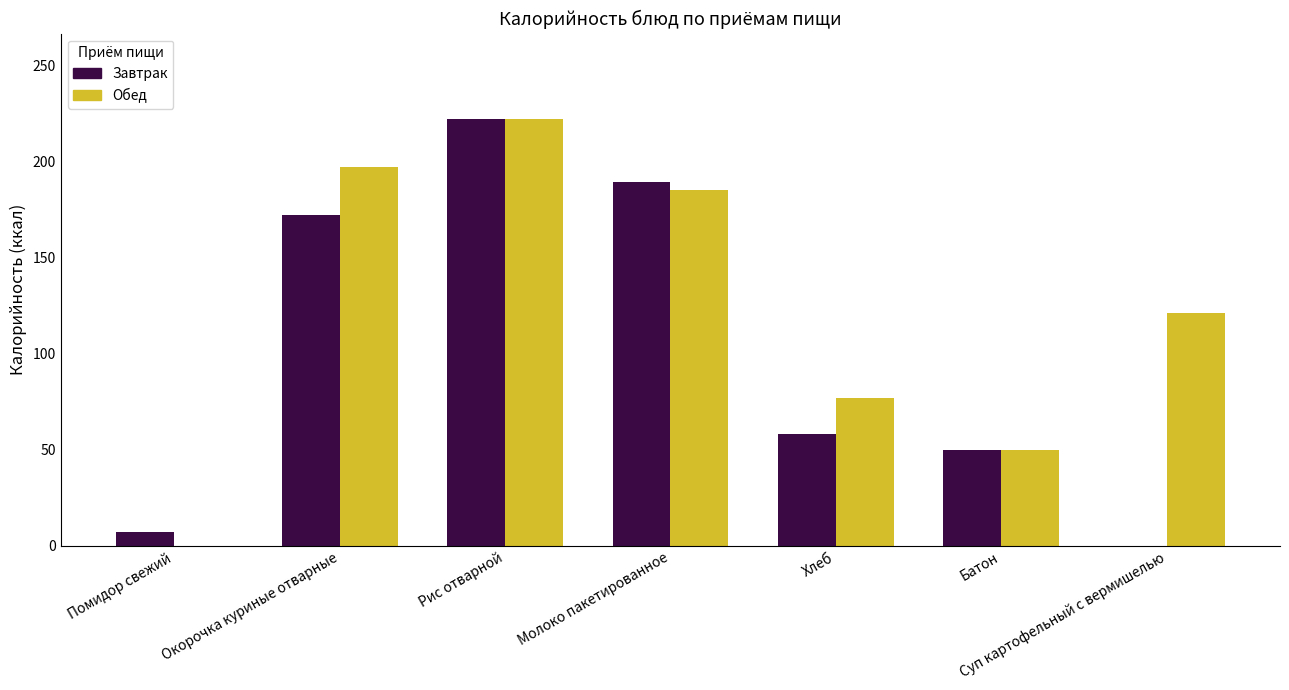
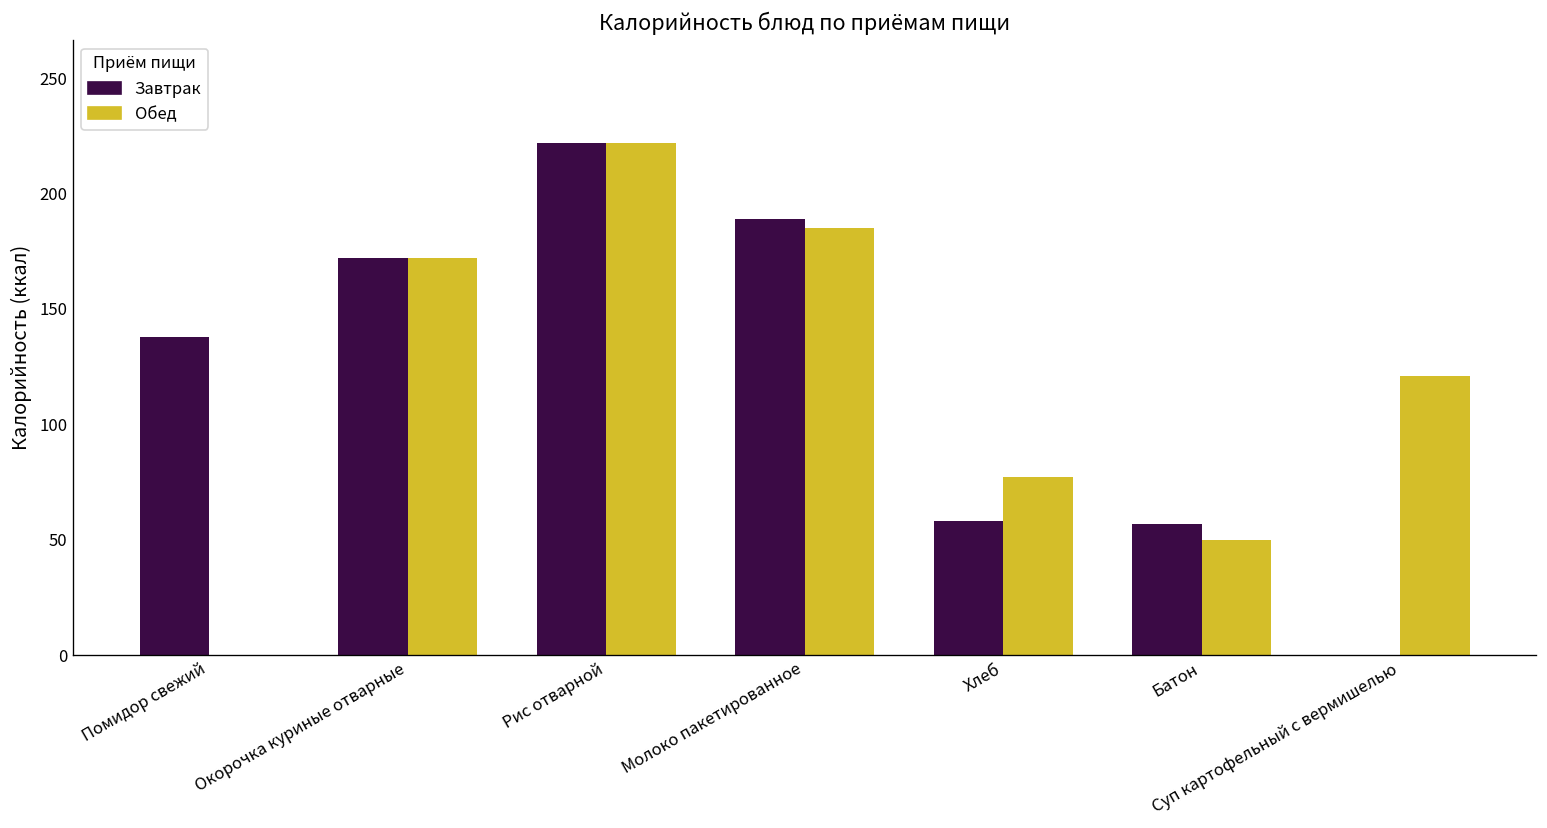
  {
    "Завтрак": {
-     "Помидор свежий": 7,
+     "Помидор свежий": 138,
      "Окорочка куриные отварные": 172,
      "Рис отварной": 222,
      "Молоко пакетированное": 189,
      "Хлеб": 58,
-     "Батон": 50,
+     "Батон": 57,
      "Суп картофельный с вермишелью": 0
    },
    "Обед": {
      "Помидор свежий": 0,
-     "Окорочка куриные отварные": 197,
+     "Окорочка куриные отварные": 172,
      "Рис отварной": 222,
      "Молоко пакетированное": 185,
      "Хлеб": 77,
      "Батон": 50,
      "Суп картофельный с вермишелью": 121
    }
  }
